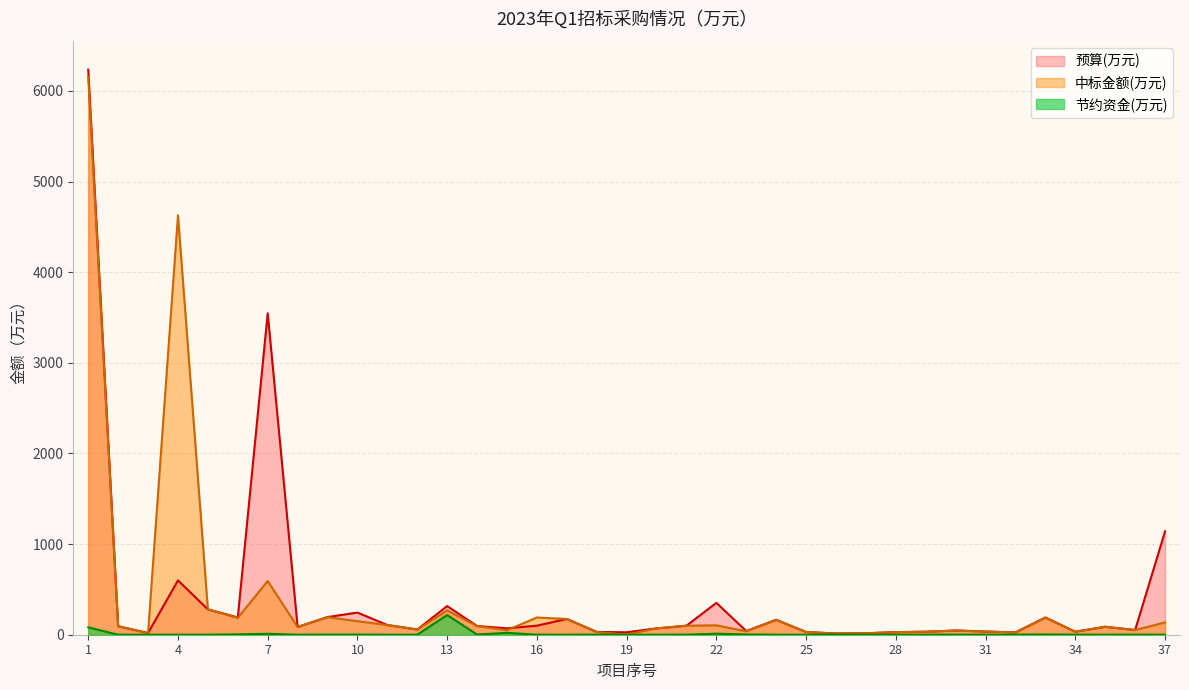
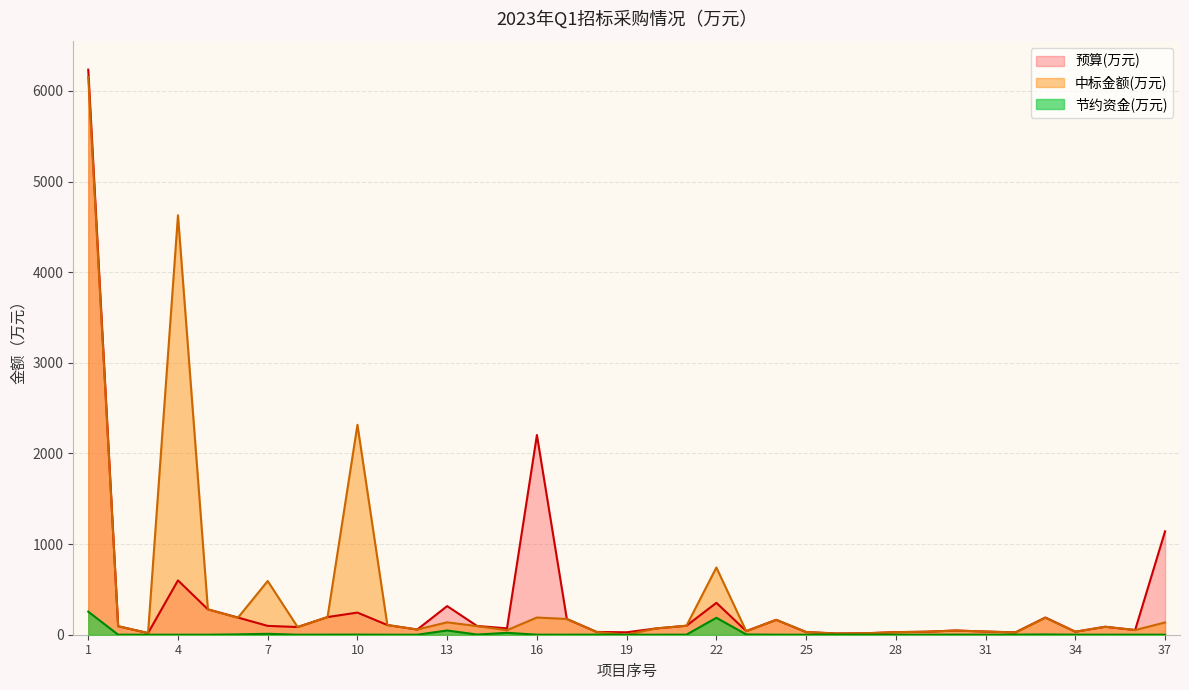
  {
    "预算(万元)": {
      "1": 6200,
      "4": 600,
-     "7": 3500,
+     "7": 100,
      "10": 200,
      "13": 300,
-     "16": 100,
+     "16": 2200,
      "22": 400,
      "37": 1100
    },
    "中标金额(万元)": {
      "1": 6200,
      "4": 4600,
      "7": 600,
-     "10": 100,
-     "13": 300,
+     "10": 2300,
+     "13": 100,
      "16": 200,
-     "22": 100,
+     "22": 700,
      "37": 100
    },
    "节约资金(万元)": {
-     "1": 100,
+     "1": 300,
      "4": 0,
      "7": 0,
      "10": 0,
-     "13": 200,
+     "13": 0,
      "16": 0,
-     "22": 0,
+     "22": 200,
      "25": 0,
      "31": 0,
      "34": 0,
      "37": 0
    }
  }
